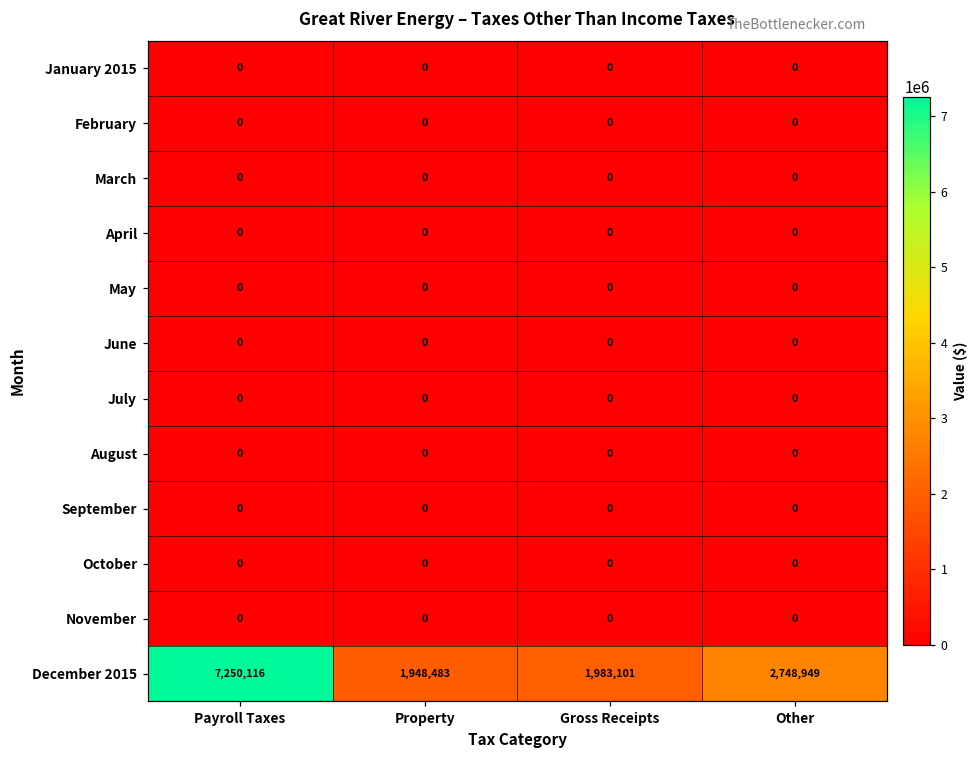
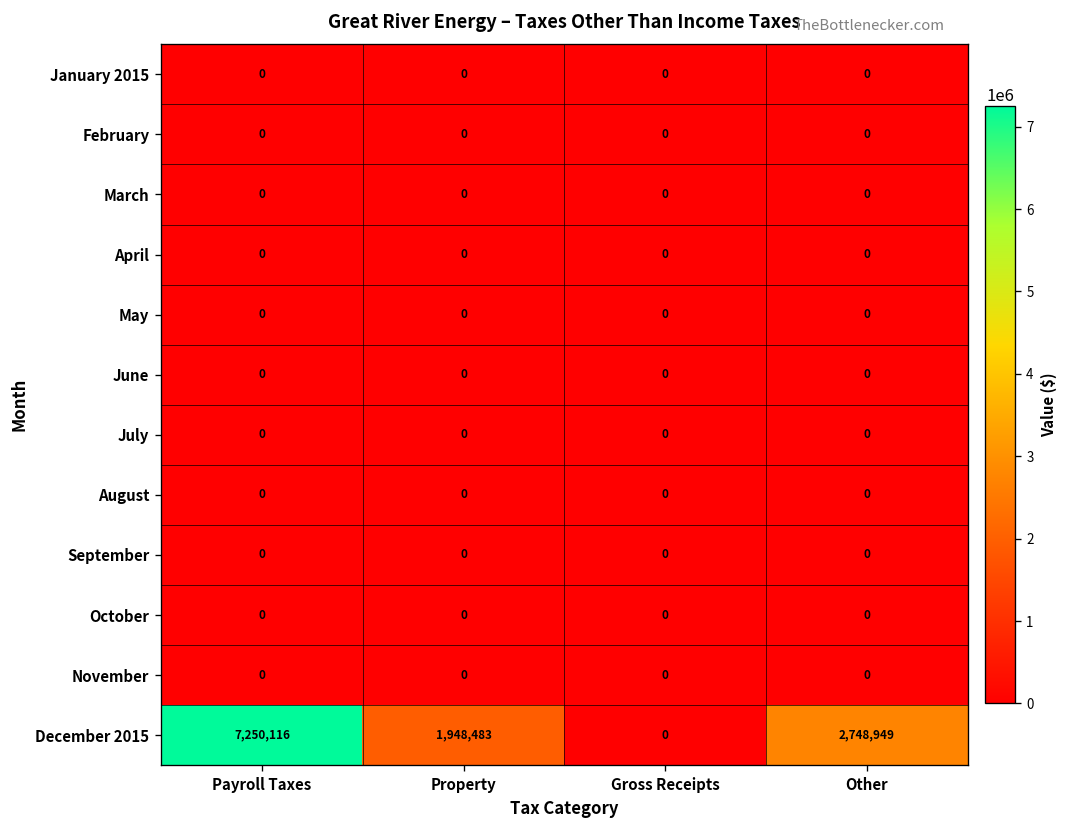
  {
    "January 2015": {
      "Payroll Taxes": "0",
      "Property": "0",
      "Gross Receipts": "0",
      "Other": "0"
    },
    "February": {
      "Payroll Taxes": "0",
      "Property": "0",
      "Gross Receipts": "0",
      "Other": "0"
    },
    "March": {
      "Payroll Taxes": "0",
      "Property": "0",
      "Gross Receipts": "0",
      "Other": "0"
    },
    "April": {
      "Payroll Taxes": "0",
      "Property": "0",
      "Gross Receipts": "0",
      "Other": "0"
    },
    "May": {
      "Payroll Taxes": "0",
      "Property": "0",
      "Gross Receipts": "0",
      "Other": "0"
    },
    "June": {
      "Payroll Taxes": "0",
      "Property": "0",
      "Gross Receipts": "0",
      "Other": "0"
    },
    "July": {
      "Payroll Taxes": "0",
      "Property": "0",
      "Gross Receipts": "0",
      "Other": "0"
    },
    "August": {
      "Payroll Taxes": "0",
      "Property": "0",
      "Gross Receipts": "0",
      "Other": "0"
    },
    "September": {
      "Payroll Taxes": "0",
      "Property": "0",
      "Gross Receipts": "0",
      "Other": "0"
    },
    "October": {
      "Payroll Taxes": "0",
      "Property": "0",
      "Gross Receipts": "0",
      "Other": "0"
    },
    "November": {
      "Payroll Taxes": "0",
      "Property": "0",
      "Gross Receipts": "0",
      "Other": "0"
    },
    "December 2015": {
      "Payroll Taxes": "7,250,116",
      "Property": "1,948,483",
-     "Gross Receipts": "1,983,101",
+     "Gross Receipts": "0",
      "Other": "2,748,949"
    }
  }
